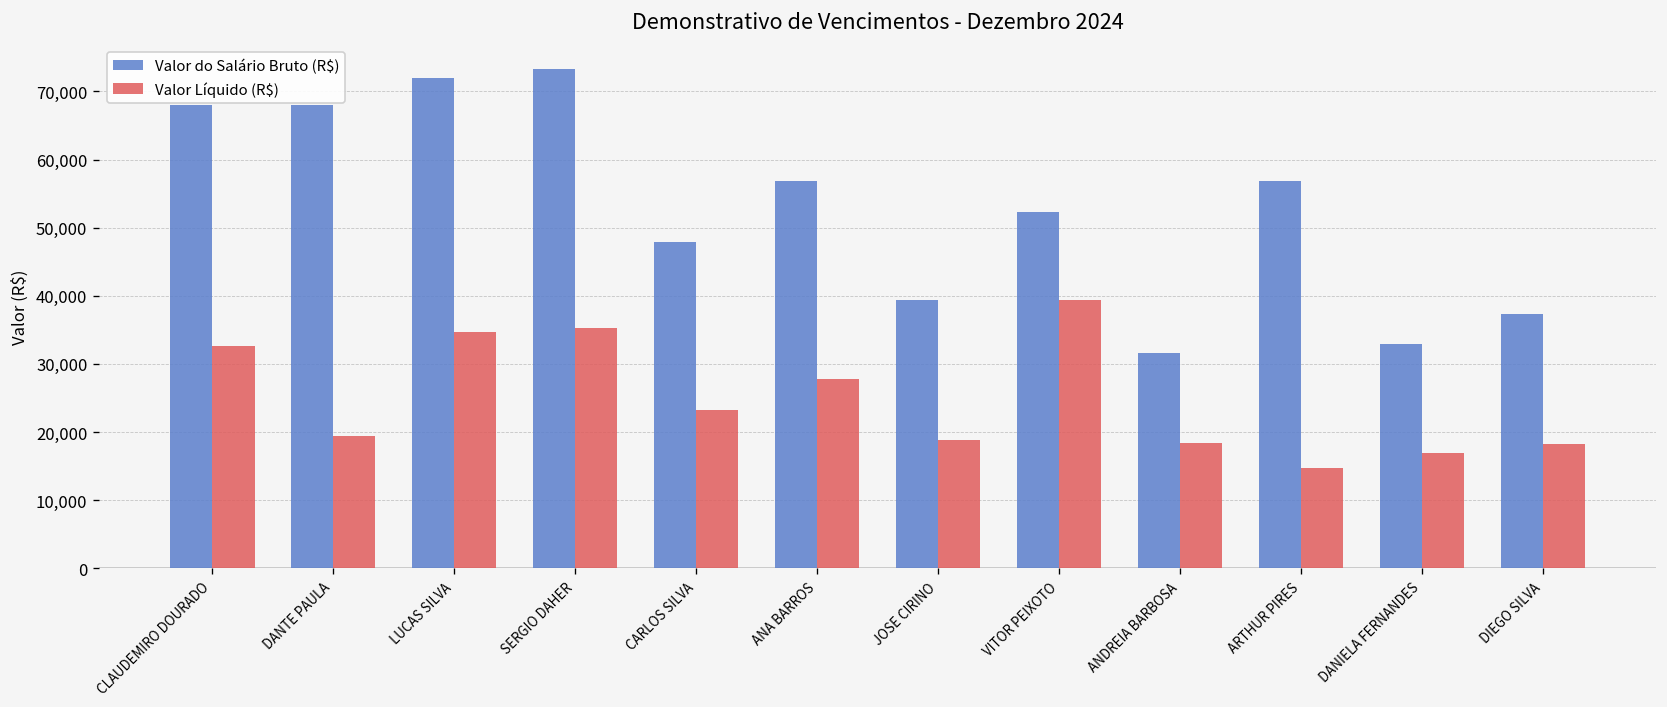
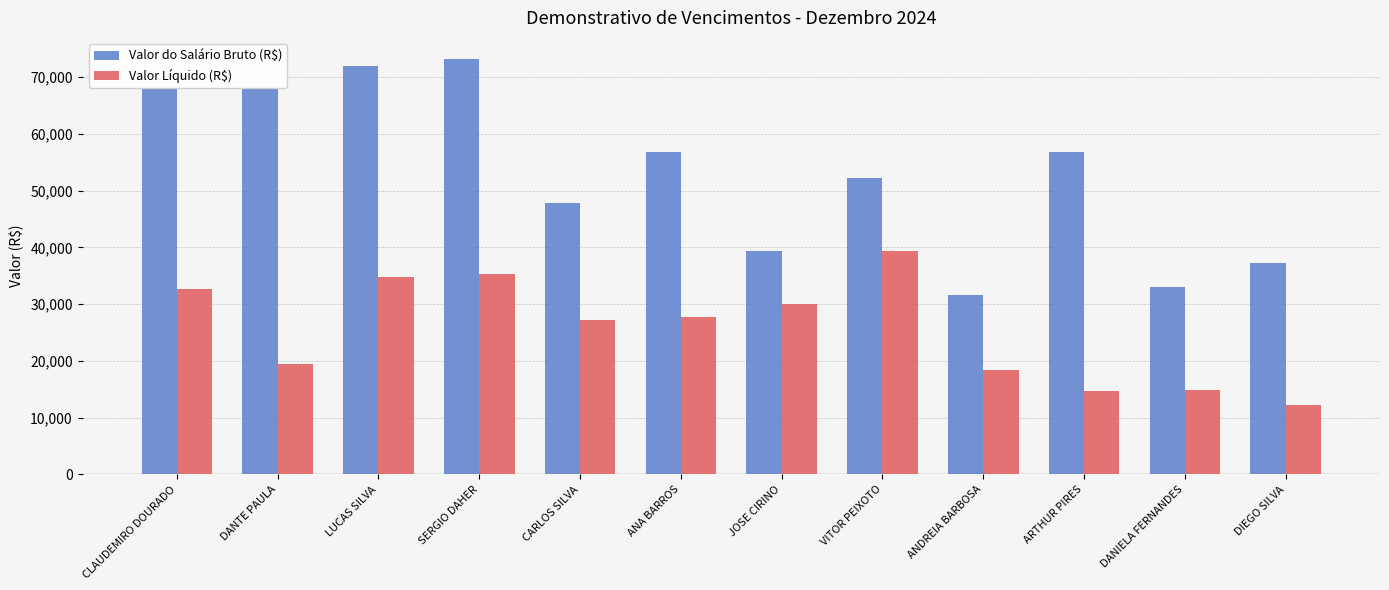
  {
    "Valor do Salário Bruto (R$)": {
      "CLAUDEMIRO DOURADO": "68,000",
      "DANTE PAULA": "68,000",
      "LUCAS SILVA": "72,000",
      "SERGIO DAHER": "73,000",
      "CARLOS SILVA": "48,000",
      "ANA BARROS": "57,000",
      "JOSE CIRINO": "39,000",
      "VITOR PEIXOTO": "52,000",
      "ANDREIA BARBOSA": "32,000",
      "ARTHUR PIRES": "57,000",
      "DANIELA FERNANDES": "33,000",
      "DIEGO SILVA": "37,000"
    },
    "Valor Líquido (R$)": {
      "CLAUDEMIRO DOURADO": "33,000",
      "DANTE PAULA": "19,000",
      "LUCAS SILVA": "35,000",
      "SERGIO DAHER": "35,000",
-     "CARLOS SILVA": "23,000",
+     "CARLOS SILVA": "27,000",
      "ANA BARROS": "28,000",
-     "JOSE CIRINO": "19,000",
+     "JOSE CIRINO": "30,000",
      "VITOR PEIXOTO": "39,000",
      "ANDREIA BARBOSA": "18,000",
      "ARTHUR PIRES": "15,000",
-     "DANIELA FERNANDES": "17,000",
-     "DIEGO SILVA": "18,000"
+     "DANIELA FERNANDES": "15,000",
+     "DIEGO SILVA": "12,000"
    }
  }
